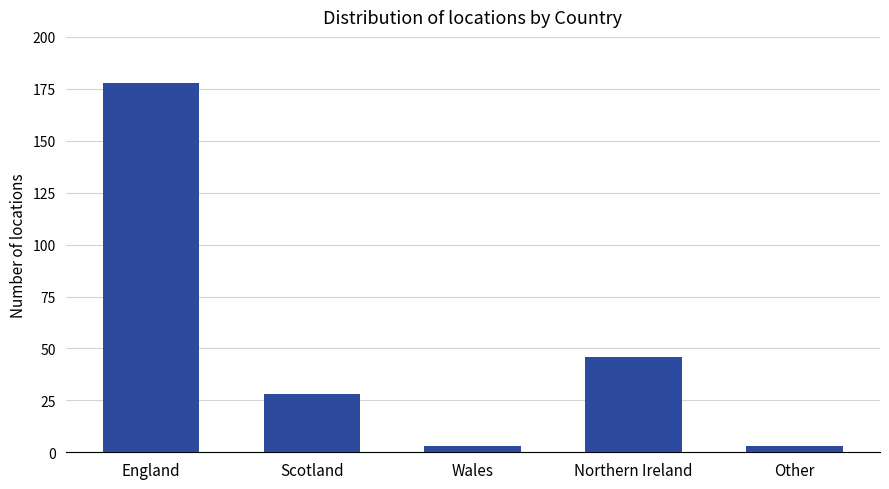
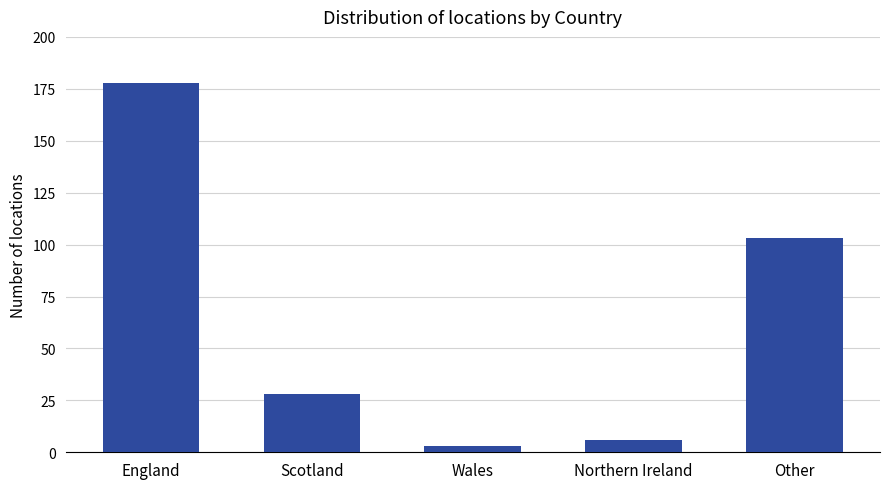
  {
    "England": 178,
    "Scotland": 28,
    "Wales": 3,
-   "Northern Ireland": 46,
-   "Other": 3
+   "Northern Ireland": 6,
+   "Other": 103
  }
